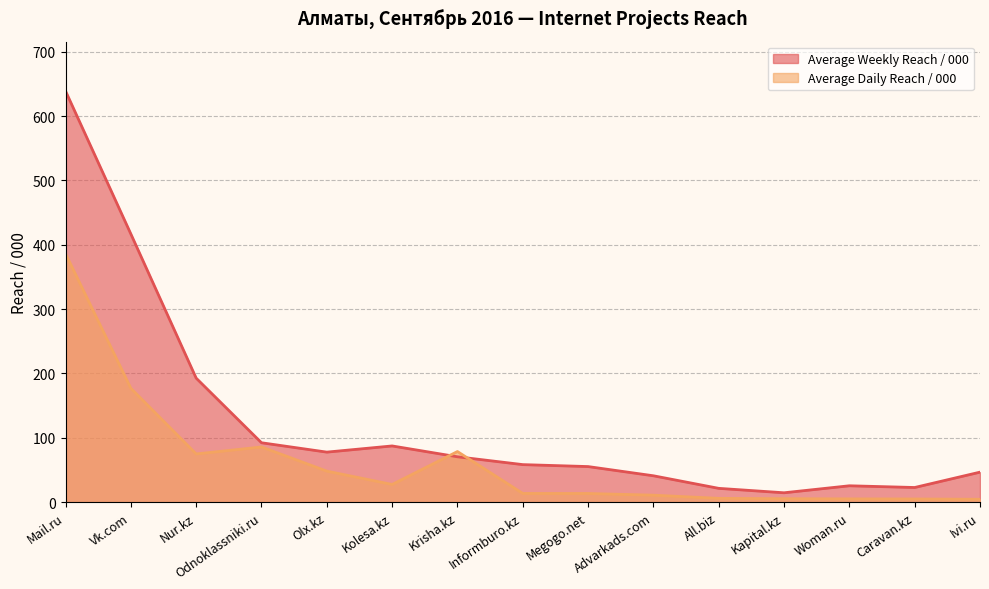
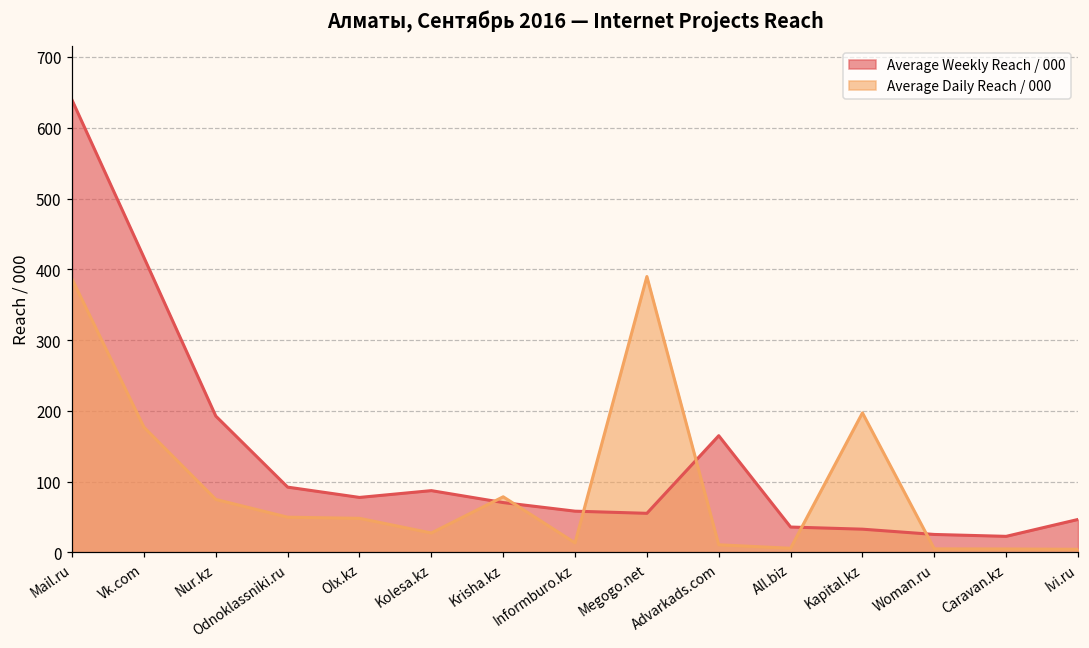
  {
    "Average Weekly Reach / 000": {
      "Mail.ru": 640,
      "Vk.com": 420,
      "Nur.kz": 190,
      "Odnoklassniki.ru": 90,
      "Olx.kz": 80,
      "Kolesa.kz": 90,
      "Krisha.kz": 70,
      "Informburo.kz": 60,
      "Megogo.net": 60,
-     "Advarkads.com": 40,
-     "All.biz": 20,
-     "Kapital.kz": 10,
+     "Advarkads.com": 160,
+     "All.biz": 40,
+     "Kapital.kz": 30,
      "Woman.ru": 30,
      "Caravan.kz": 20,
      "Ivi.ru": 50
    },
    "Average Daily Reach / 000": {
      "Mail.ru": 390,
      "Vk.com": 180,
      "Nur.kz": 70,
-     "Odnoklassniki.ru": 90,
+     "Odnoklassniki.ru": 50,
      "Olx.kz": 50,
      "Kolesa.kz": 30,
      "Krisha.kz": 80,
      "Informburo.kz": 10,
-     "Megogo.net": 10,
+     "Megogo.net": 390,
      "Advarkads.com": 10,
      "All.biz": 10,
-     "Kapital.kz": 10,
+     "Kapital.kz": 200,
      "Woman.ru": 10,
      "Caravan.kz": 0,
      "Ivi.ru": 0
    }
  }
